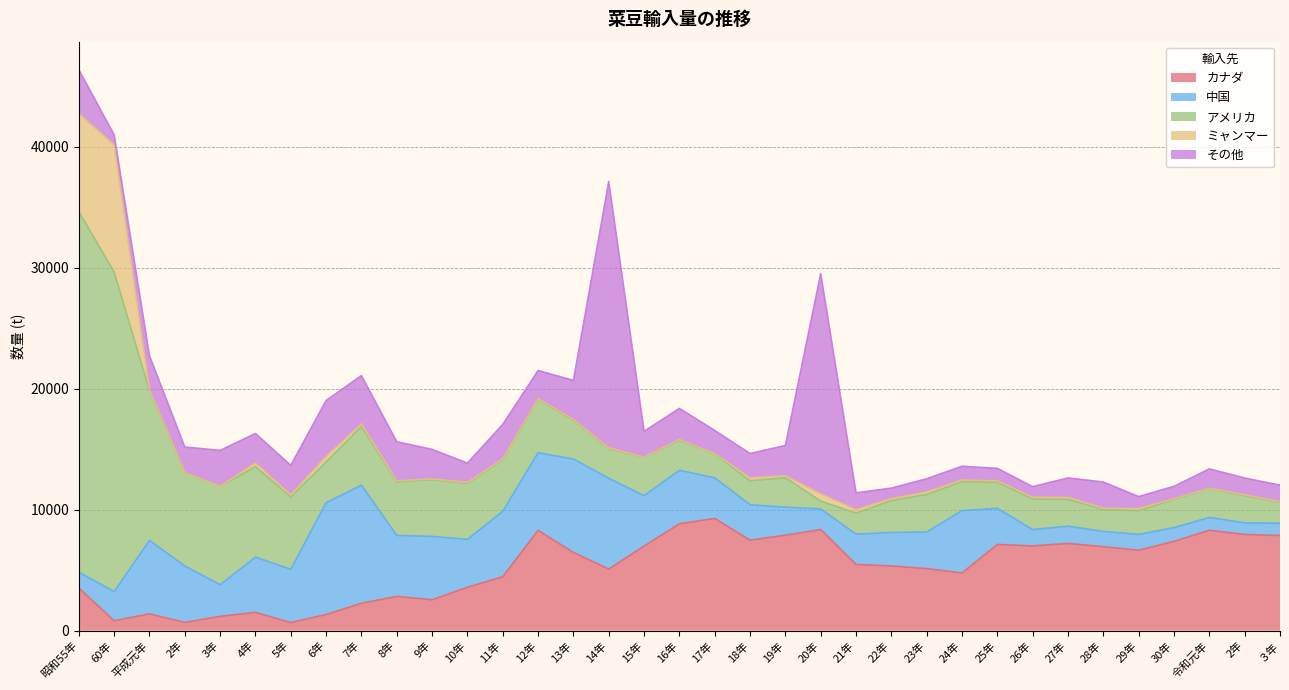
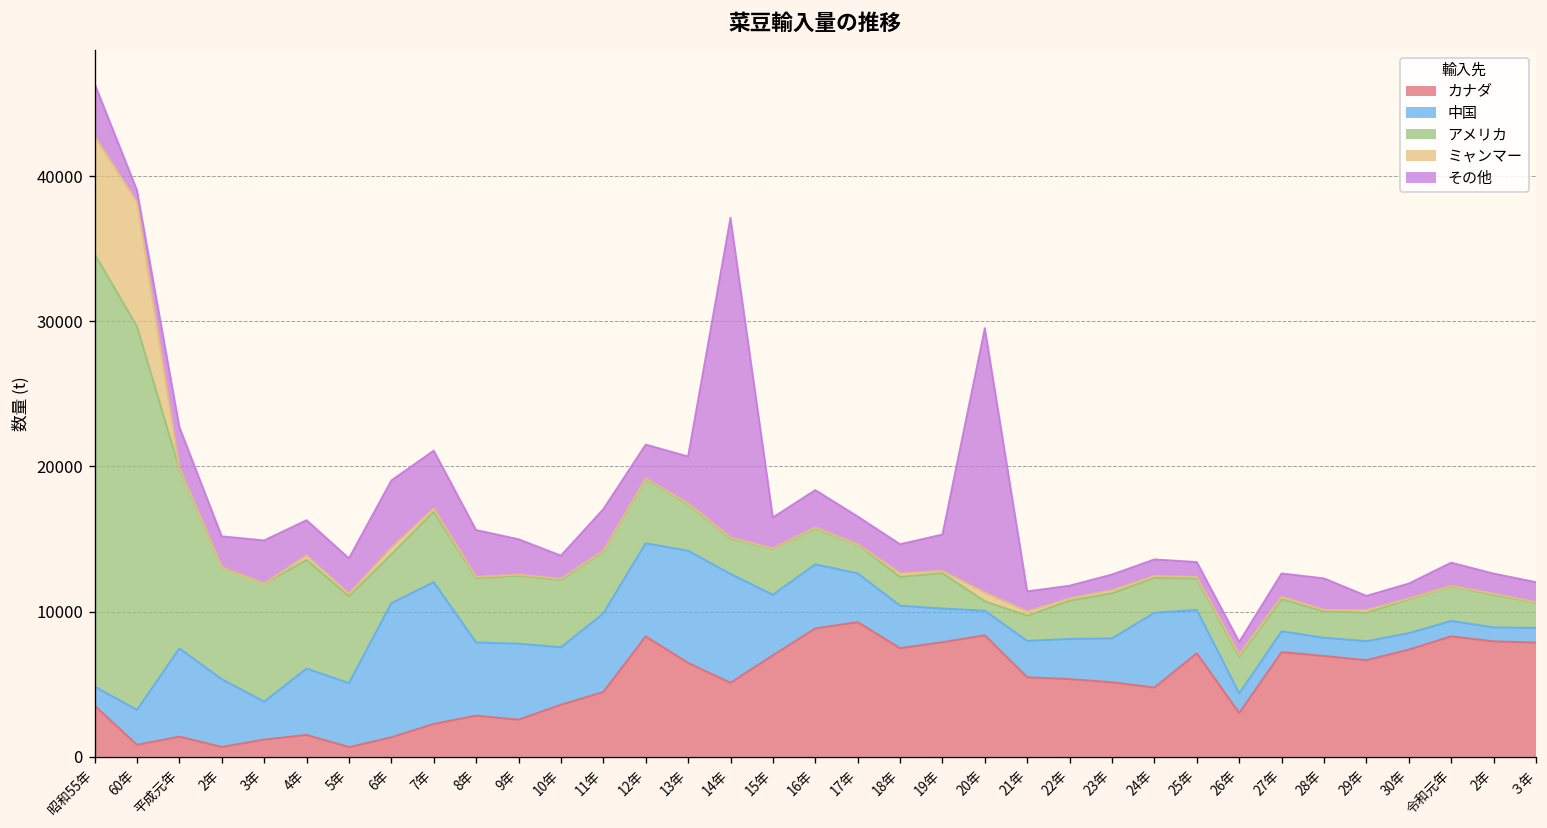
  {
    "カナダ": {
      "昭和55年": 3500,
      "60年": 800,
      "平成元年": 1400,
      "3年": 1200,
      "4年": 1500,
      "5年": 700,
      "6年": 1300,
      "7年": 2300,
      "8年": 2800,
      "9年": 2600,
      "10年": 3600,
      "11年": 4500,
      "12年": 8300,
      "13年": 6500,
      "14年": 5100,
      "15年": 7000,
      "16年": 8800,
      "17年": 9300,
      "18年": 7500,
      "19年": 7900,
      "20年": 8400,
      "21年": 5500,
      "22年": 5400,
      "23年": 5100,
      "24年": 4800,
      "25年": 7100,
-     "26年": 7000,
+     "26年": 3000,
      "27年": 7200,
      "28年": 6900,
      "29年": 6700,
      "30年": 7400,
      "令和元年": 8300,
      "３年": 7900
    },
    "中国": {
      "昭和55年": 1300,
      "60年": 2400,
      "平成元年": 6100,
      "3年": 2600,
      "4年": 4600,
      "5年": 4400,
      "6年": 9200,
      "7年": 9800,
      "8年": 5000,
      "9年": 5200,
      "10年": 4000,
      "11年": 5400,
      "12年": 6400,
      "13年": 7700,
      "14年": 7500,
      "15年": 4200,
      "16年": 4400,
      "17年": 3400,
      "18年": 2900,
      "19年": 2300,
      "20年": 1700,
      "21年": 2500,
      "22年": 2800,
      "23年": 3000,
      "24年": 5200,
      "25年": 3000,
      "26年": 1300,
      "27年": 1400,
      "28年": 1300,
      "29年": 1300,
      "30年": 1100,
      "令和元年": 1100,
      "３年": 1000
    },
    "アメリカ": {
      "昭和55年": 29800,
      "60年": 26400,
      "4年": 7500,
      "6年": 3400,
      "7年": 4900,
      "18年": 2000,
      "20年": 700,
      "21年": 1700
    },
    "ミャンマー": {
      "昭和55年": 8100,
-     "60年": 10500,
+     "60年": 8600,
      "4年": 300,
      "6年": 400,
      "7年": 200,
      "18年": 200,
      "20年": 600,
      "21年": 300
    },
    "その他": {
      "昭和55年": 3600,
      "60年": 800,
      "平成元年": 2800,
      "3年": 3000,
      "4年": 2400,
      "5年": 2400,
      "6年": 4600,
      "7年": 4000,
      "8年": 3200,
      "9年": 2400,
      "10年": 1600,
      "11年": 2900,
      "12年": 2300,
      "13年": 3200,
      "14年": 22000,
      "15年": 2100,
      "16年": 2600,
      "17年": 1900,
      "18年": 2000,
      "19年": 2500,
      "20年": 18200,
      "21年": 1400,
      "22年": 900,
      "23年": 1100,
      "24年": 1100,
      "25年": 1000,
      "26年": 900,
      "27年": 1600,
      "28年": 2200,
      "29年": 1000,
      "30年": 1000,
      "令和元年": 1600,
      "３年": 1400
    }
  }
